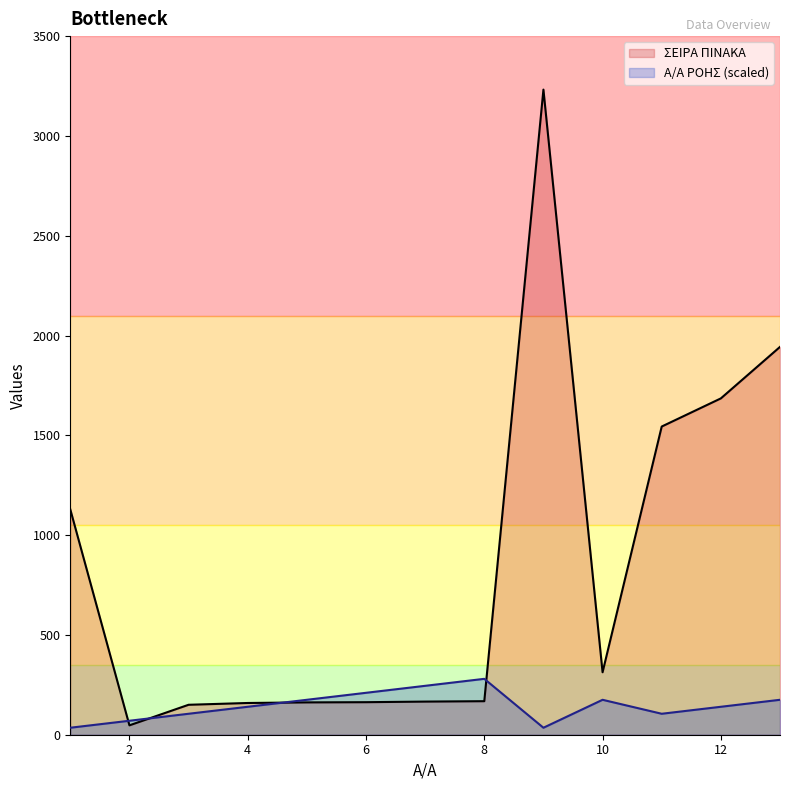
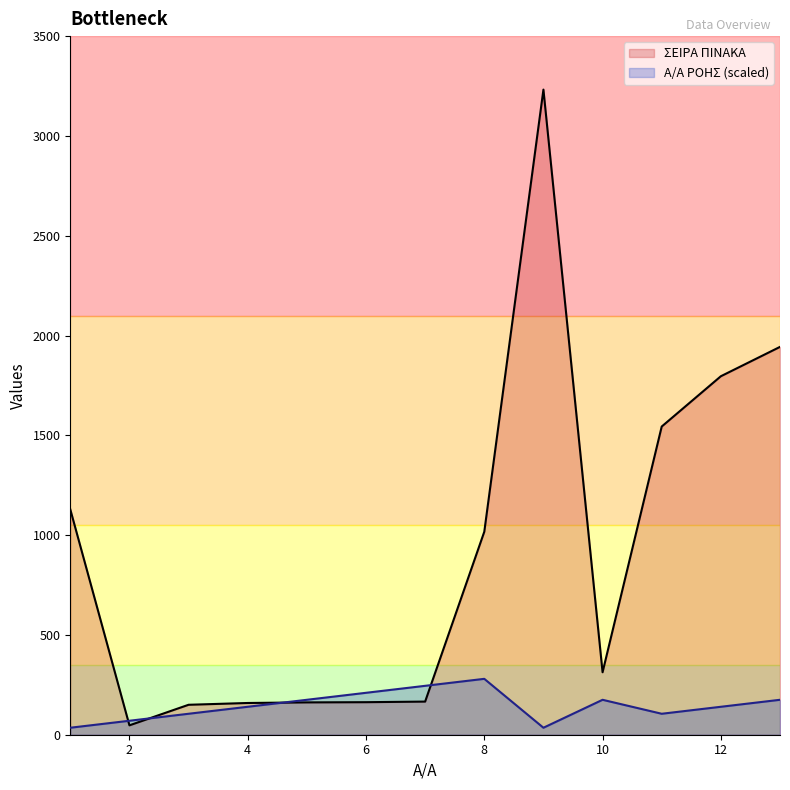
  {
    "ΣΕΙΡΑ ΠΙΝΑΚΑ": {
      "2": 50,
      "4": 160,
      "6": 160,
-     "8": 170,
+     "8": 1020,
      "10": 310,
-     "12": 1690
+     "12": 1800
    },
    "Α/Α ΡΟΗΣ (scaled)": {
      "2": 70,
      "4": 140,
      "6": 210,
      "8": 280,
      "10": 180,
      "12": 140
    }
  }
